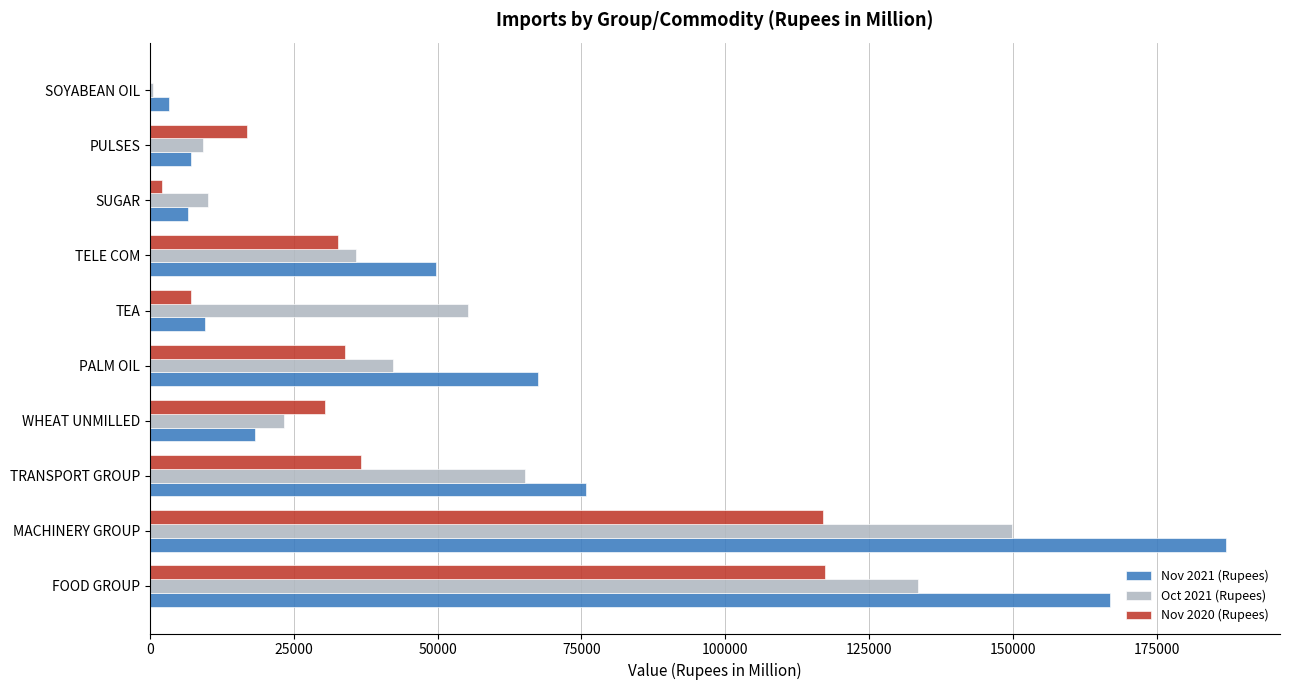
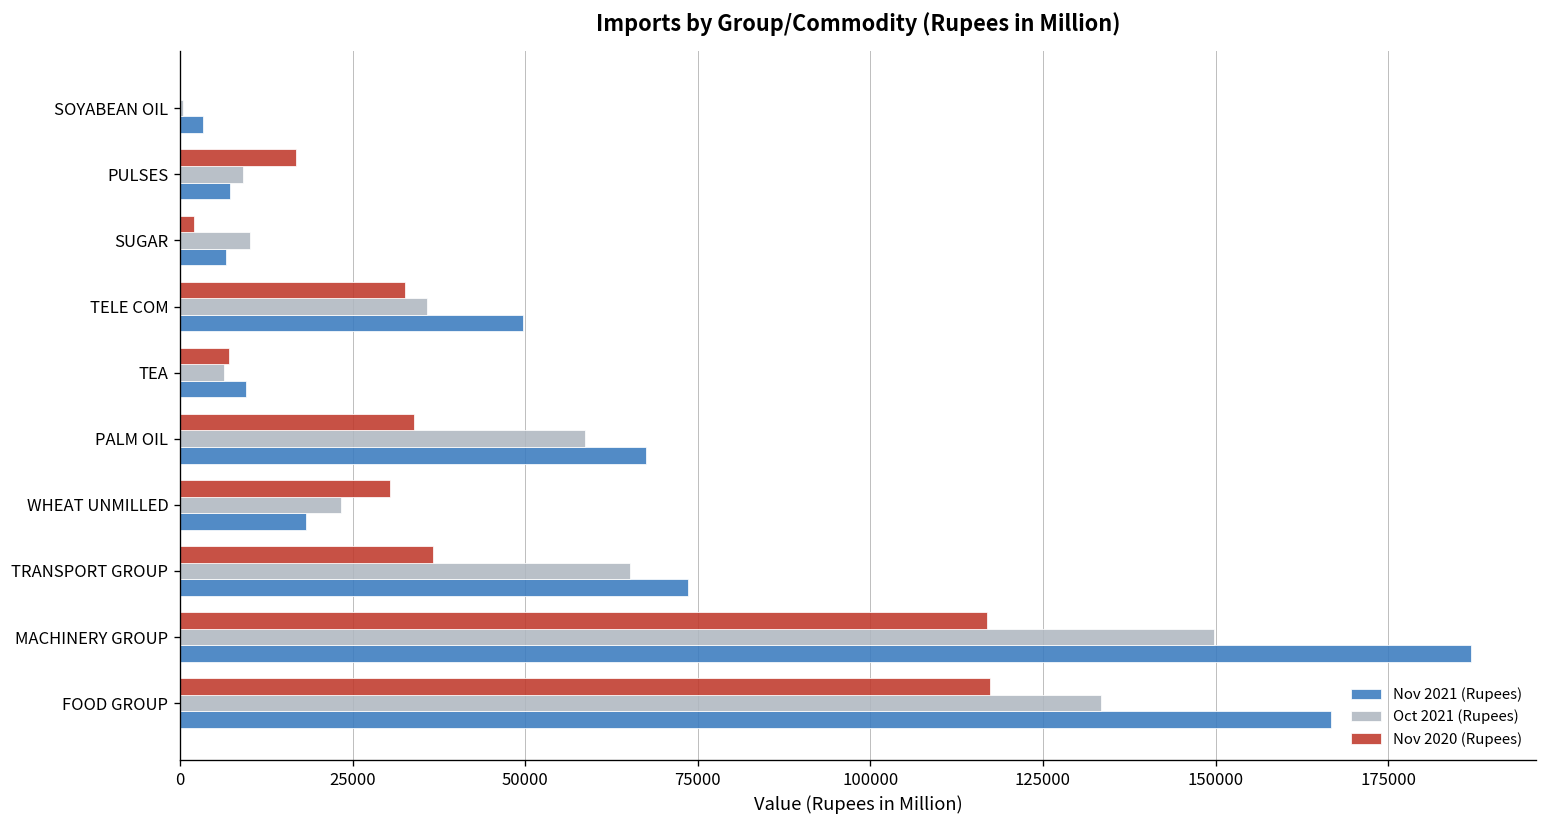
  {
    "Nov 2021 (Rupees)": {
      "SOYABEAN OIL": 3000,
      "PULSES": 7000,
      "SUGAR": 7000,
      "TELE COM": 50000,
      "TEA": 10000,
      "PALM OIL": 67000,
      "WHEAT UNMILLED": 18000,
-     "TRANSPORT GROUP": 76000,
+     "TRANSPORT GROUP": 74000,
      "MACHINERY GROUP": 187000,
      "FOOD GROUP": 167000
    },
    "Oct 2021 (Rupees)": {
      "SOYABEAN OIL": 0,
      "PULSES": 9000,
      "SUGAR": 10000,
      "TELE COM": 36000,
-     "TEA": 55000,
-     "PALM OIL": 42000,
+     "TEA": 6000,
+     "PALM OIL": 59000,
      "WHEAT UNMILLED": 23000,
      "TRANSPORT GROUP": 65000,
      "MACHINERY GROUP": 150000,
      "FOOD GROUP": 133000
    },
    "Nov 2020 (Rupees)": {
      "PULSES": 17000,
      "SUGAR": 2000,
      "TELE COM": 33000,
      "TEA": 7000,
      "PALM OIL": 34000,
      "WHEAT UNMILLED": 30000,
      "TRANSPORT GROUP": 37000,
      "MACHINERY GROUP": 117000,
      "FOOD GROUP": 117000
    }
  }
